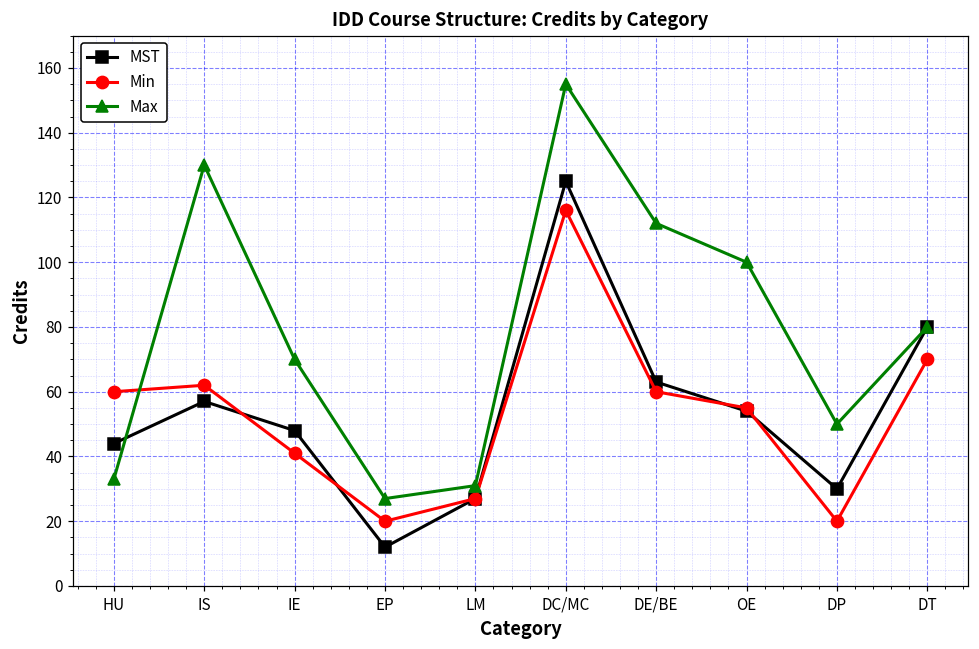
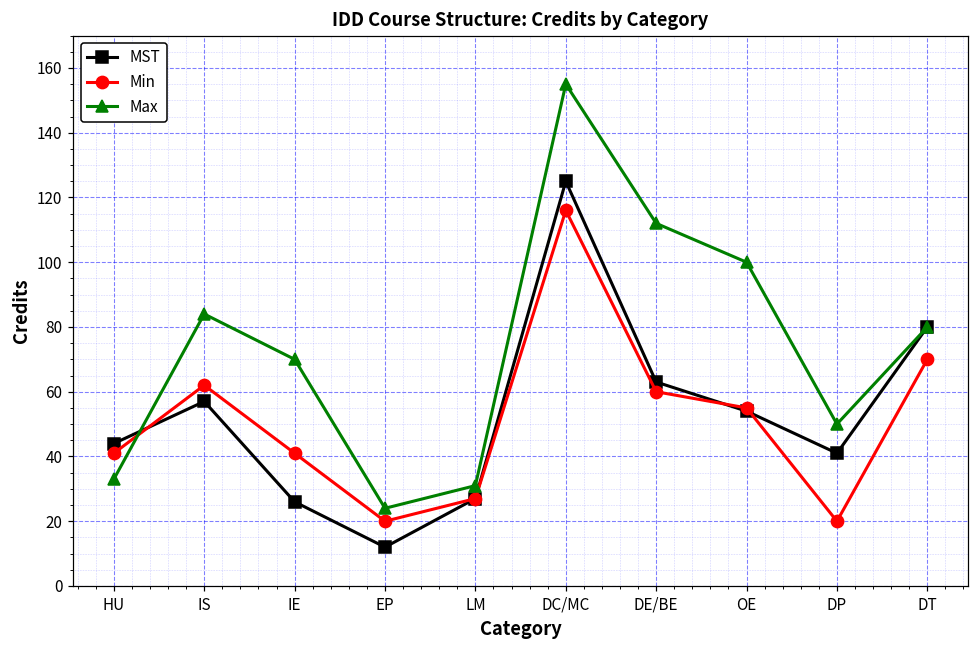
  {
    "MST": {
      "HU": 44,
      "IS": 57,
-     "IE": 48,
+     "IE": 26,
      "EP": 12,
      "DC/MC": 125,
      "DE/BE": 63,
      "OE": 54,
-     "DP": 30
+     "DP": 41
    },
    "Min": {
-     "HU": 60,
+     "HU": 41,
      "IS": 62,
      "IE": 41,
      "EP": 20,
      "DC/MC": 116,
      "DE/BE": 60,
      "OE": 55,
      "DP": 20,
      "DT": 70
    },
    "Max": {
      "HU": 33,
-     "IS": 130,
+     "IS": 84,
      "IE": 70,
-     "EP": 27,
+     "EP": 24,
      "LM": 31,
      "DC/MC": 155,
      "DE/BE": 112,
      "OE": 100,
      "DP": 50
    }
  }
